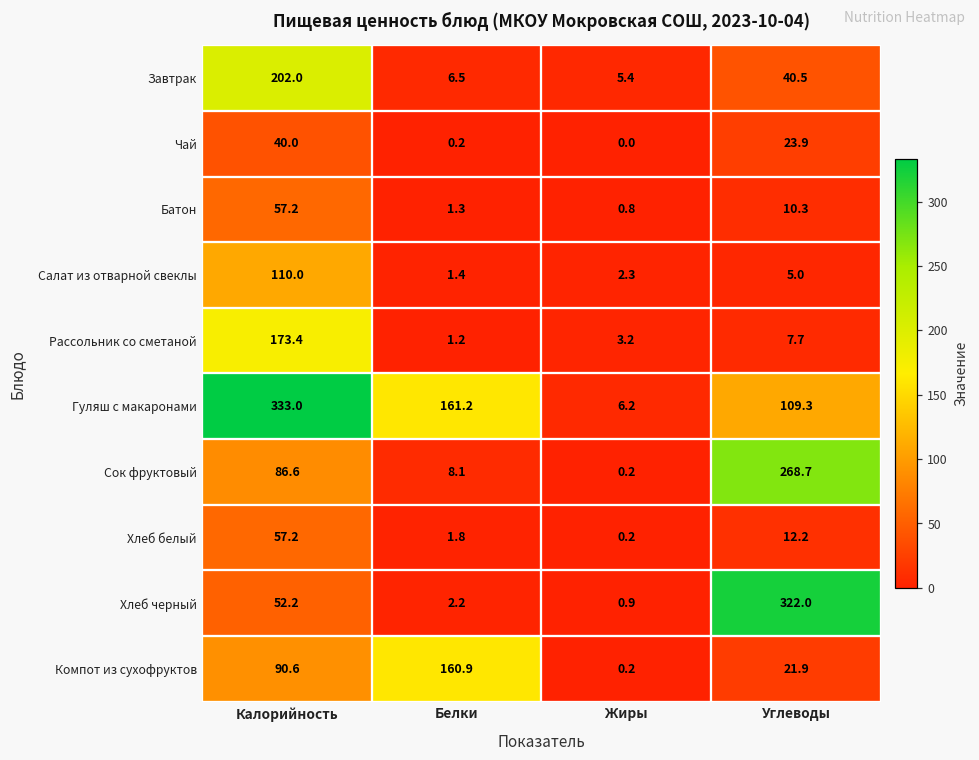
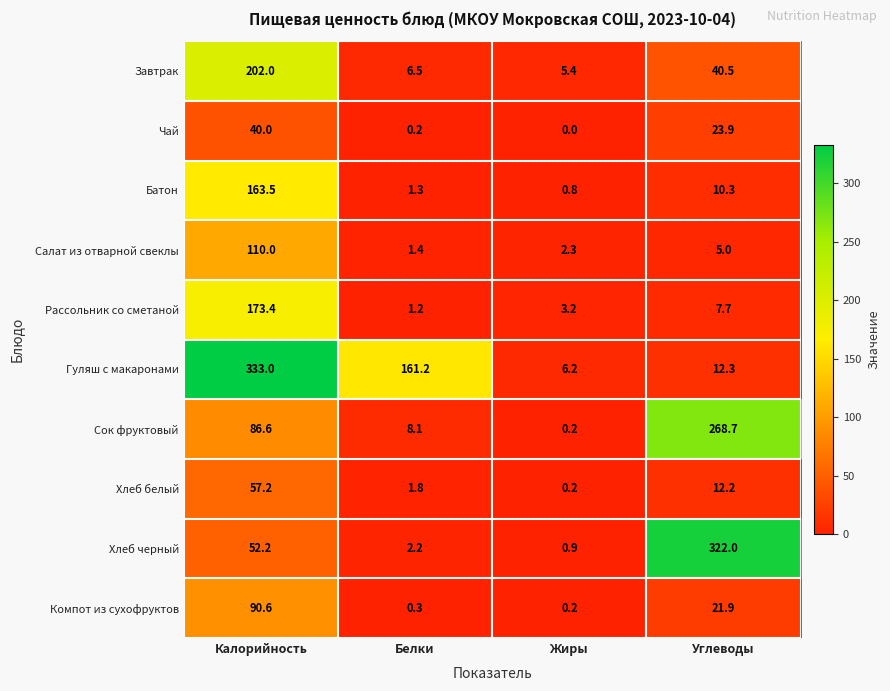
  {
    "Завтрак": {
      "Калорийность": 202.0,
      "Белки": 6.5,
      "Жиры": 5.4,
      "Углеводы": 40.5
    },
    "Чай": {
      "Калорийность": 40.0,
      "Белки": 0.2,
      "Жиры": 0.0,
      "Углеводы": 23.9
    },
    "Батон": {
-     "Калорийность": 57.2,
+     "Калорийность": 163.5,
      "Белки": 1.3,
      "Жиры": 0.8,
      "Углеводы": 10.3
    },
    "Салат из отварной свеклы": {
      "Калорийность": 110.0,
      "Белки": 1.4,
      "Жиры": 2.3,
      "Углеводы": 5.0
    },
    "Рассольник со сметаной": {
      "Калорийность": 173.4,
      "Белки": 1.2,
      "Жиры": 3.2,
      "Углеводы": 7.7
    },
    "Гуляш с макаронами": {
      "Калорийность": 333.0,
      "Белки": 161.2,
      "Жиры": 6.2,
-     "Углеводы": 109.3
+     "Углеводы": 12.3
    },
    "Сок фруктовый": {
      "Калорийность": 86.6,
      "Белки": 8.1,
      "Жиры": 0.2,
      "Углеводы": 268.7
    },
    "Хлеб белый": {
      "Калорийность": 57.2,
      "Белки": 1.8,
      "Жиры": 0.2,
      "Углеводы": 12.2
    },
    "Хлеб черный": {
      "Калорийность": 52.2,
      "Белки": 2.2,
      "Жиры": 0.9,
      "Углеводы": 322.0
    },
    "Компот из сухофруктов": {
      "Калорийность": 90.6,
-     "Белки": 160.9,
+     "Белки": 0.3,
      "Жиры": 0.2,
      "Углеводы": 21.9
    }
  }
